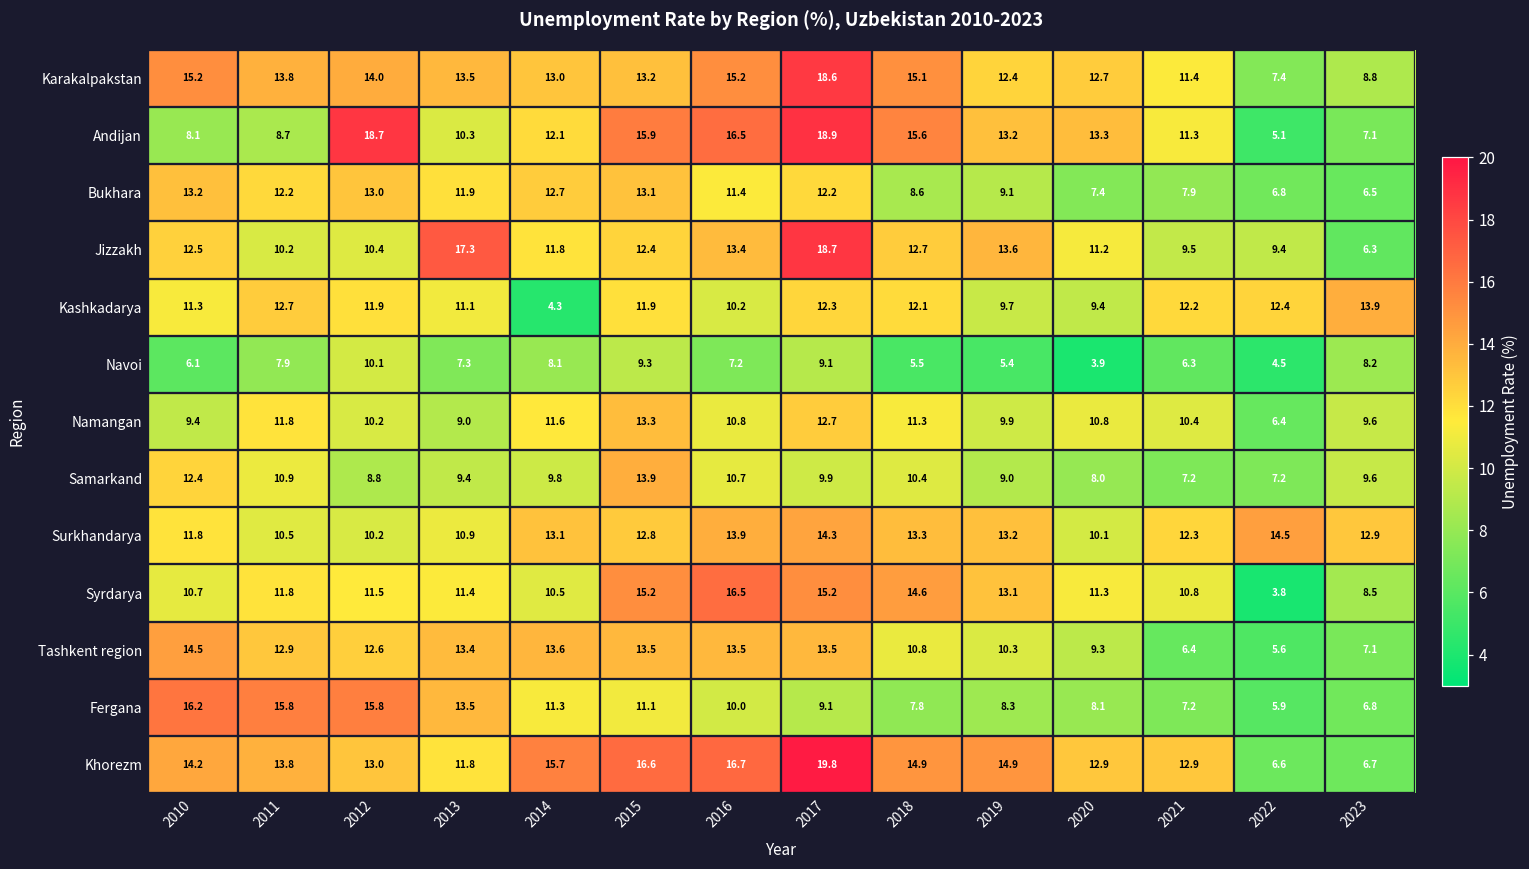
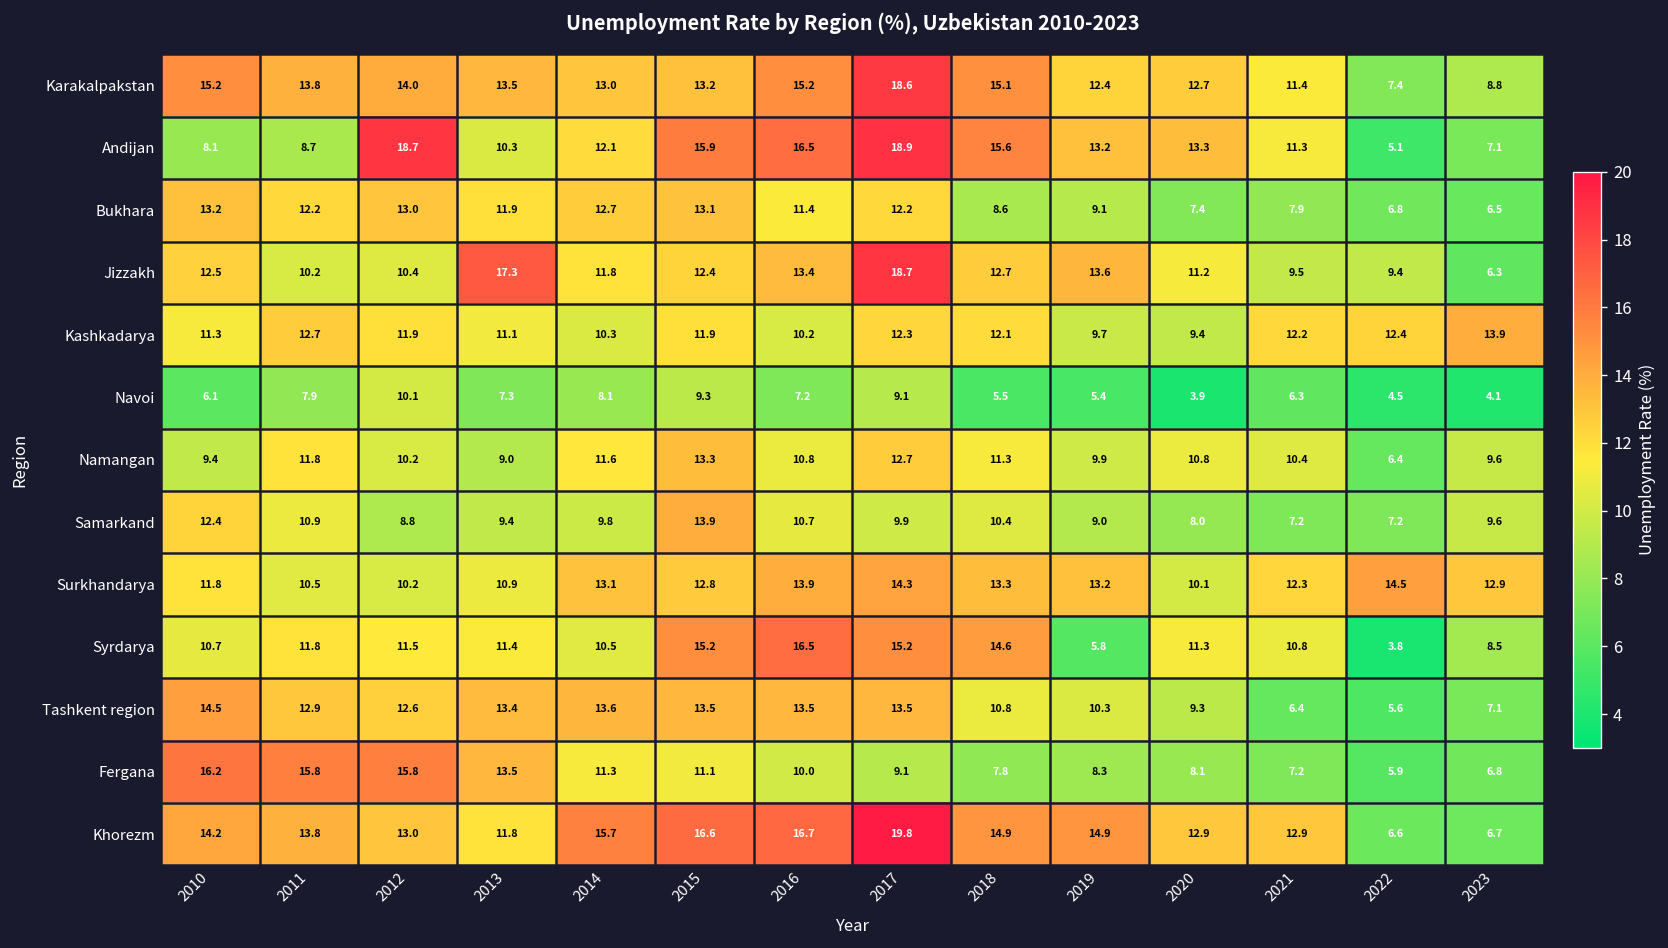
  {
    "Karakalpakstan": {
      "2010": 15.2,
      "2011": 13.8,
      "2012": 14.0,
      "2013": 13.5,
      "2014": 13.0,
      "2015": 13.2,
      "2016": 15.2,
      "2017": 18.6,
      "2018": 15.1,
      "2019": 12.4,
      "2020": 12.7,
      "2021": 11.4,
      "2022": 7.4,
      "2023": 8.8
    },
    "Andijan": {
      "2010": 8.1,
      "2011": 8.7,
      "2012": 18.7,
      "2013": 10.3,
      "2014": 12.1,
      "2015": 15.9,
      "2016": 16.5,
      "2017": 18.9,
      "2018": 15.6,
      "2019": 13.2,
      "2020": 13.3,
      "2021": 11.3,
      "2022": 5.1,
      "2023": 7.1
    },
    "Bukhara": {
      "2010": 13.2,
      "2011": 12.2,
      "2012": 13.0,
      "2013": 11.9,
      "2014": 12.7,
      "2015": 13.1,
      "2016": 11.4,
      "2017": 12.2,
      "2018": 8.6,
      "2019": 9.1,
      "2020": 7.4,
      "2021": 7.9,
      "2022": 6.8,
      "2023": 6.5
    },
    "Jizzakh": {
      "2010": 12.5,
      "2011": 10.2,
      "2012": 10.4,
      "2013": 17.3,
      "2014": 11.8,
      "2015": 12.4,
      "2016": 13.4,
      "2017": 18.7,
      "2018": 12.7,
      "2019": 13.6,
      "2020": 11.2,
      "2021": 9.5,
      "2022": 9.4,
      "2023": 6.3
    },
    "Kashkadarya": {
      "2010": 11.3,
      "2011": 12.7,
      "2012": 11.9,
      "2013": 11.1,
-     "2014": 4.3,
+     "2014": 10.3,
      "2015": 11.9,
      "2016": 10.2,
      "2017": 12.3,
      "2018": 12.1,
      "2019": 9.7,
      "2020": 9.4,
      "2021": 12.2,
      "2022": 12.4,
      "2023": 13.9
    },
    "Navoi": {
      "2010": 6.1,
      "2011": 7.9,
      "2012": 10.1,
      "2013": 7.3,
      "2014": 8.1,
      "2015": 9.3,
      "2016": 7.2,
      "2017": 9.1,
      "2018": 5.5,
      "2019": 5.4,
      "2020": 3.9,
      "2021": 6.3,
      "2022": 4.5,
-     "2023": 8.2
+     "2023": 4.1
    },
    "Namangan": {
      "2010": 9.4,
      "2011": 11.8,
      "2012": 10.2,
      "2013": 9.0,
      "2014": 11.6,
      "2015": 13.3,
      "2016": 10.8,
      "2017": 12.7,
      "2018": 11.3,
      "2019": 9.9,
      "2020": 10.8,
      "2021": 10.4,
      "2022": 6.4,
      "2023": 9.6
    },
    "Samarkand": {
      "2010": 12.4,
      "2011": 10.9,
      "2012": 8.8,
      "2013": 9.4,
      "2014": 9.8,
      "2015": 13.9,
      "2016": 10.7,
      "2017": 9.9,
      "2018": 10.4,
      "2019": 9.0,
      "2020": 8.0,
      "2021": 7.2,
      "2022": 7.2,
      "2023": 9.6
    },
    "Surkhandarya": {
      "2010": 11.8,
      "2011": 10.5,
      "2012": 10.2,
      "2013": 10.9,
      "2014": 13.1,
      "2015": 12.8,
      "2016": 13.9,
      "2017": 14.3,
      "2018": 13.3,
      "2019": 13.2,
      "2020": 10.1,
      "2021": 12.3,
      "2022": 14.5,
      "2023": 12.9
    },
    "Syrdarya": {
      "2010": 10.7,
      "2011": 11.8,
      "2012": 11.5,
      "2013": 11.4,
      "2014": 10.5,
      "2015": 15.2,
      "2016": 16.5,
      "2017": 15.2,
      "2018": 14.6,
-     "2019": 13.1,
+     "2019": 5.8,
      "2020": 11.3,
      "2021": 10.8,
      "2022": 3.8,
      "2023": 8.5
    },
    "Tashkent region": {
      "2010": 14.5,
      "2011": 12.9,
      "2012": 12.6,
      "2013": 13.4,
      "2014": 13.6,
      "2015": 13.5,
      "2016": 13.5,
      "2017": 13.5,
      "2018": 10.8,
      "2019": 10.3,
      "2020": 9.3,
      "2021": 6.4,
      "2022": 5.6,
      "2023": 7.1
    },
    "Fergana": {
      "2010": 16.2,
      "2011": 15.8,
      "2012": 15.8,
      "2013": 13.5,
      "2014": 11.3,
      "2015": 11.1,
      "2016": 10.0,
      "2017": 9.1,
      "2018": 7.8,
      "2019": 8.3,
      "2020": 8.1,
      "2021": 7.2,
      "2022": 5.9,
      "2023": 6.8
    },
    "Khorezm": {
      "2010": 14.2,
      "2011": 13.8,
      "2012": 13.0,
      "2013": 11.8,
      "2014": 15.7,
      "2015": 16.6,
      "2016": 16.7,
      "2017": 19.8,
      "2018": 14.9,
      "2019": 14.9,
      "2020": 12.9,
      "2021": 12.9,
      "2022": 6.6,
      "2023": 6.7
    }
  }
